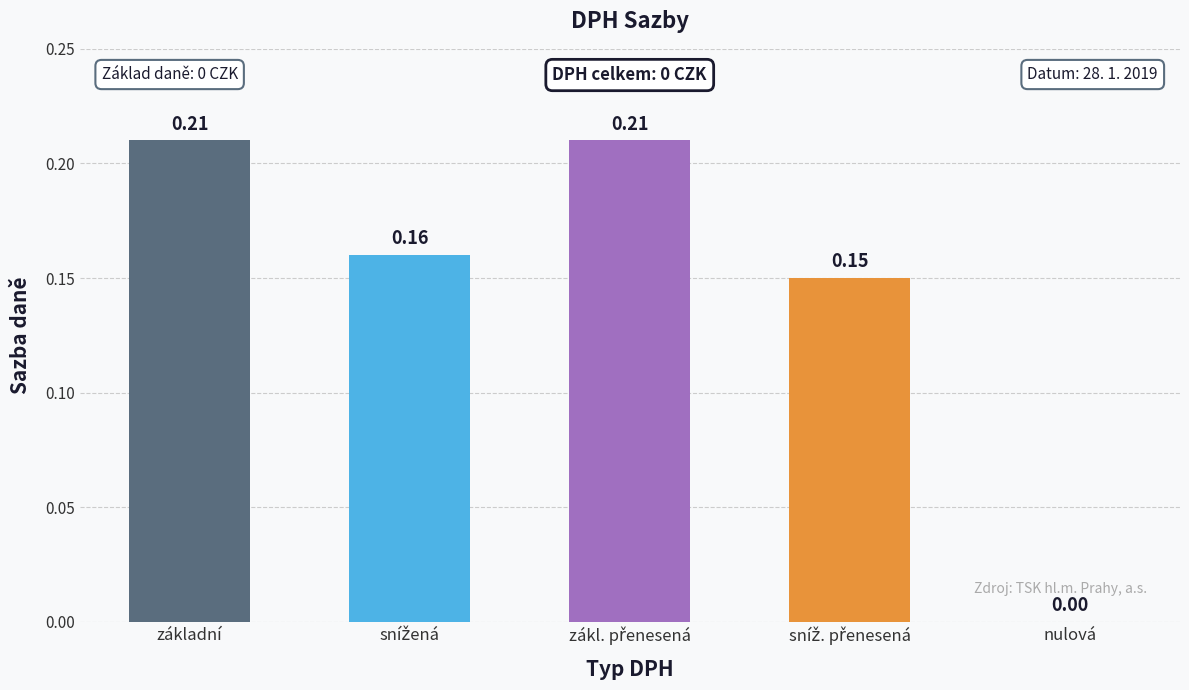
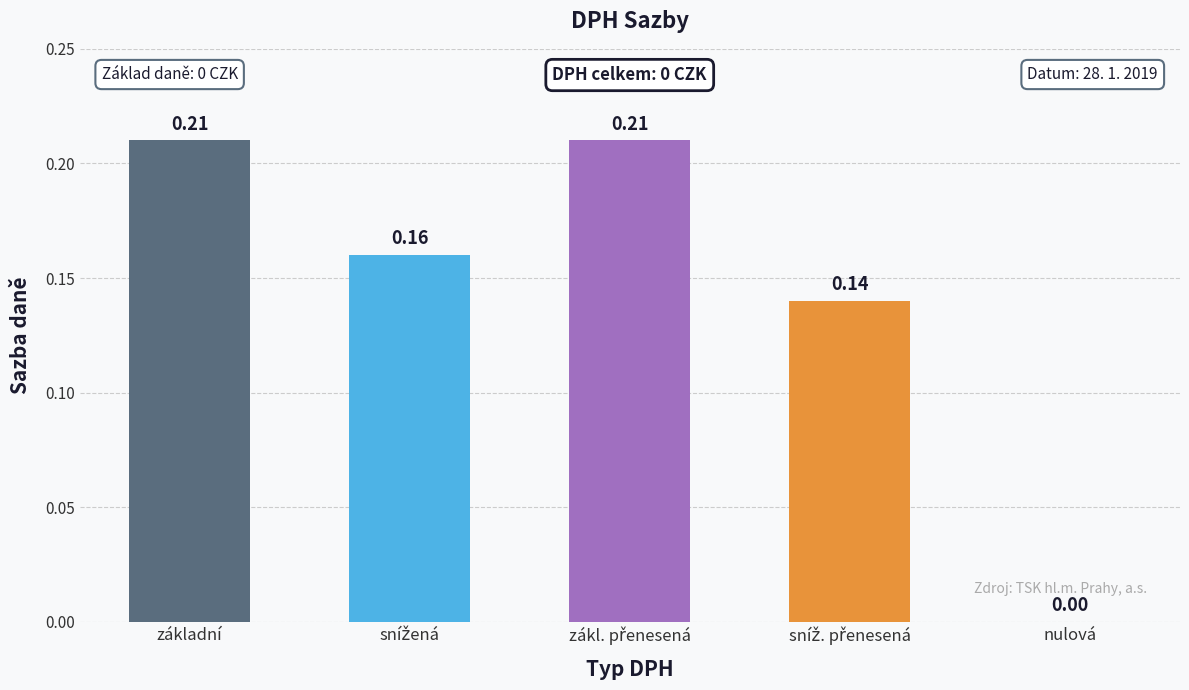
  {
    "základní": 0.21,
    "snížená": 0.16,
    "zákl. přenesená": 0.21,
-   "sníž. přenesená": 0.15,
+   "sníž. přenesená": 0.14,
    "nulová": 0.00
  }
